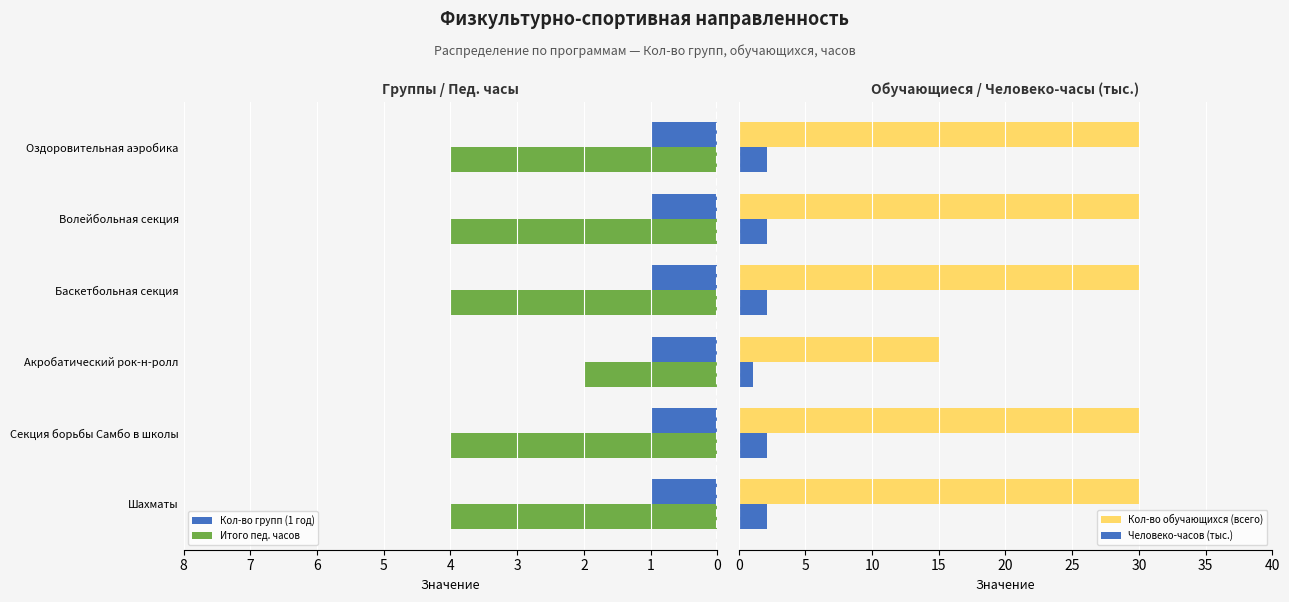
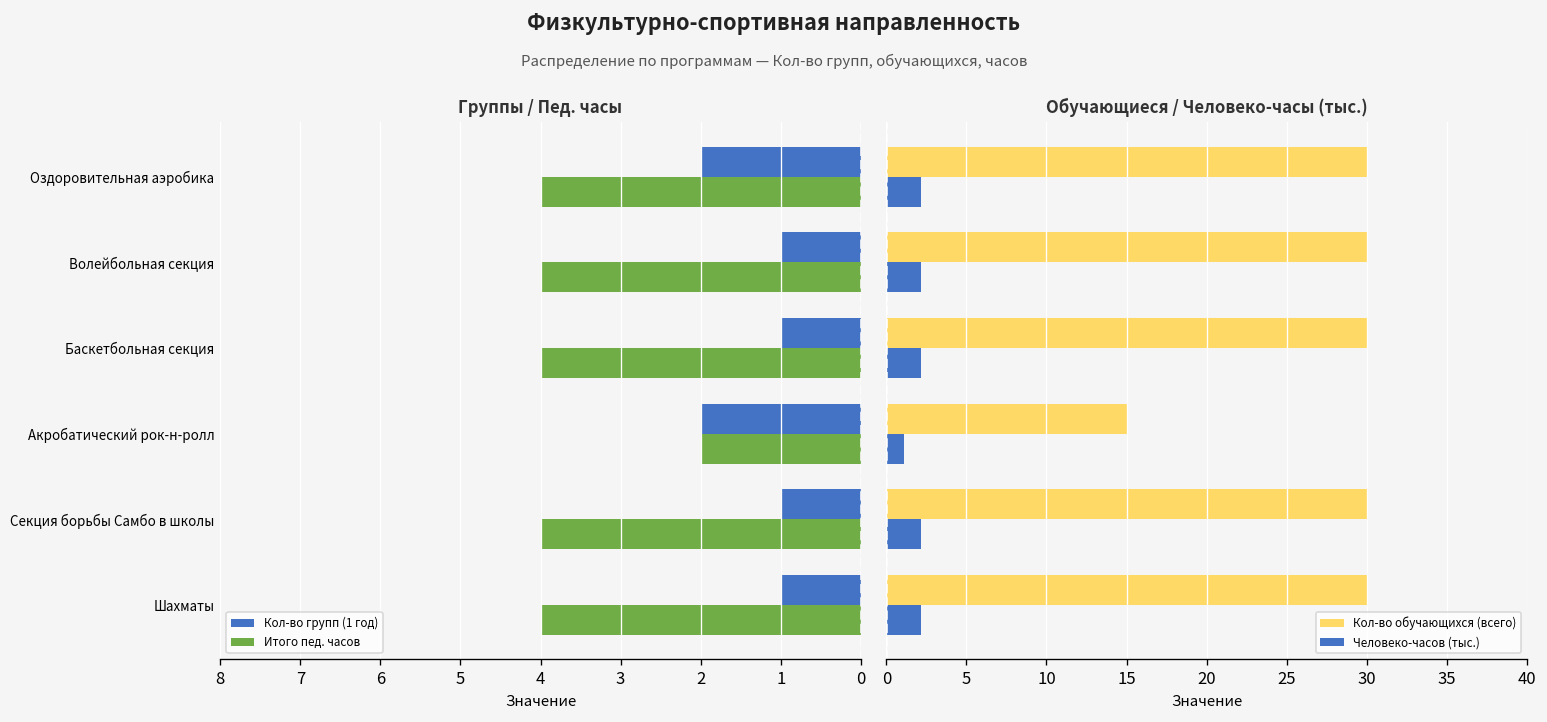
  {
    "Группы / Пед. часы": {
      "Кол-во групп (1 год)": {
-       "Оздоровительная аэробика": 1,
+       "Оздоровительная аэробика": 2,
        "Волейбольная секция": 1,
        "Баскетбольная секция": 1,
-       "Акробатический рок-н-ролл": 1,
+       "Акробатический рок-н-ролл": 2,
        "Секция борьбы Самбо в школы": 1,
        "Шахматы": 1
      },
      "Итого пед. часов": {
        "Оздоровительная аэробика": 4,
        "Волейбольная секция": 4,
        "Баскетбольная секция": 4,
        "Акробатический рок-н-ролл": 2,
        "Секция борьбы Самбо в школы": 4,
        "Шахматы": 4
      }
    }
  }
